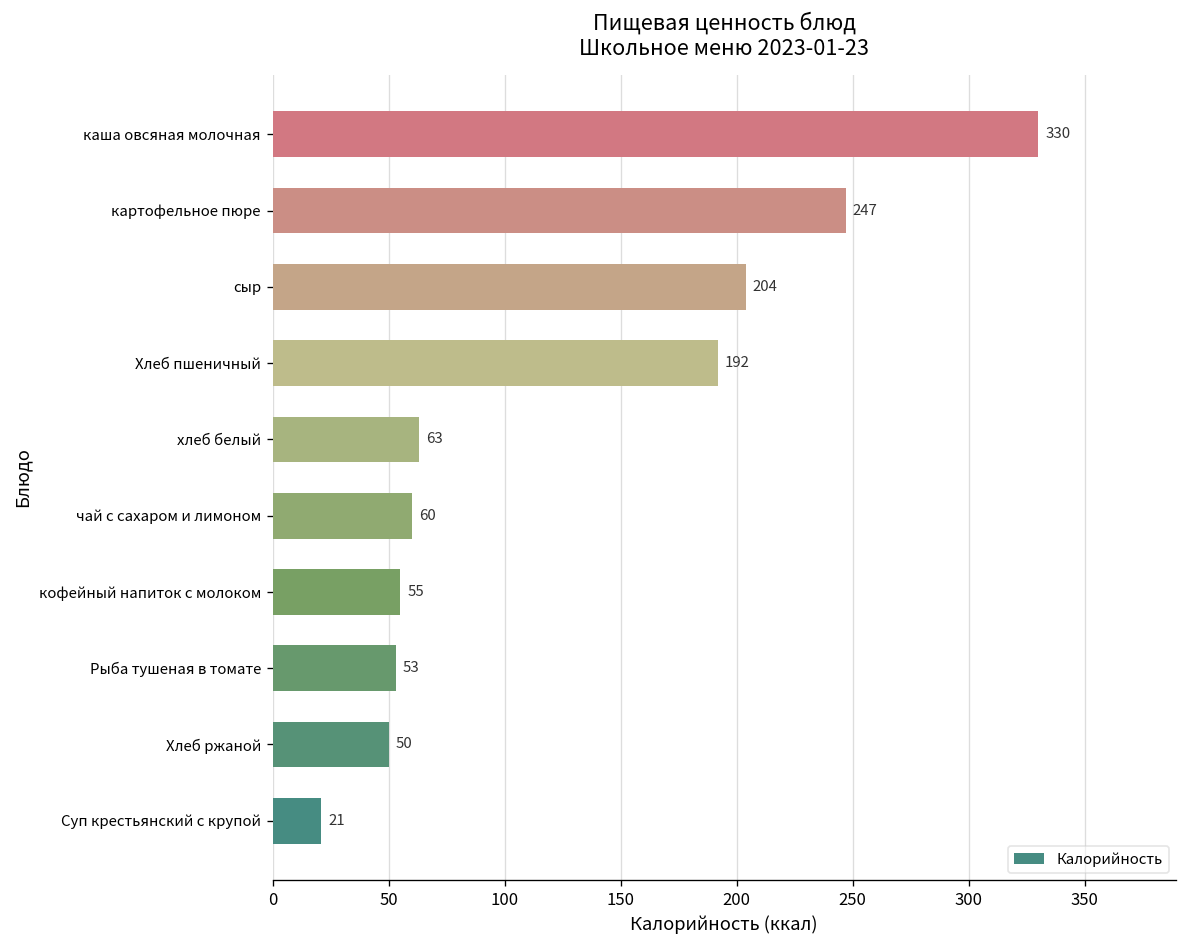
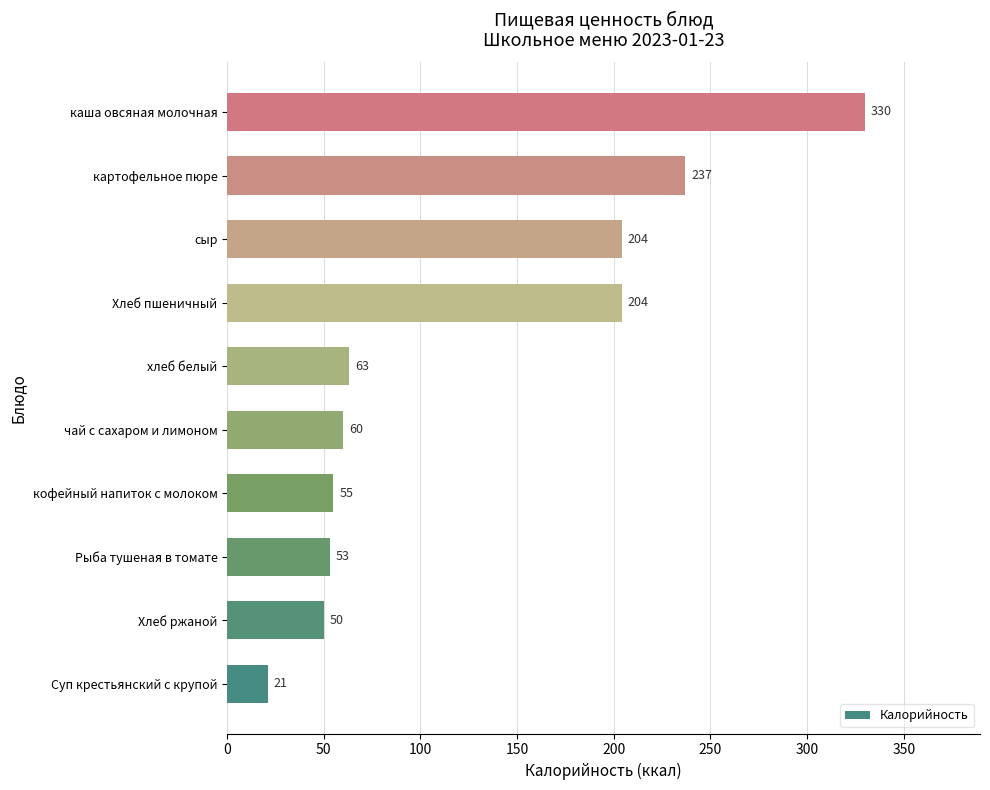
  {
    "каша овсяная молочная": 330,
-   "картофельное пюре": 247,
+   "картофельное пюре": 237,
    "сыр": 204,
-   "Хлеб пшеничный": 192,
+   "Хлеб пшеничный": 204,
    "хлеб белый": 63,
    "чай с сахаром и лимоном": 60,
    "кофейный напиток с молоком": 55,
    "Рыба тушеная в томате": 53,
    "Хлеб ржаной": 50,
    "Суп крестьянский с крупой": 21
  }
